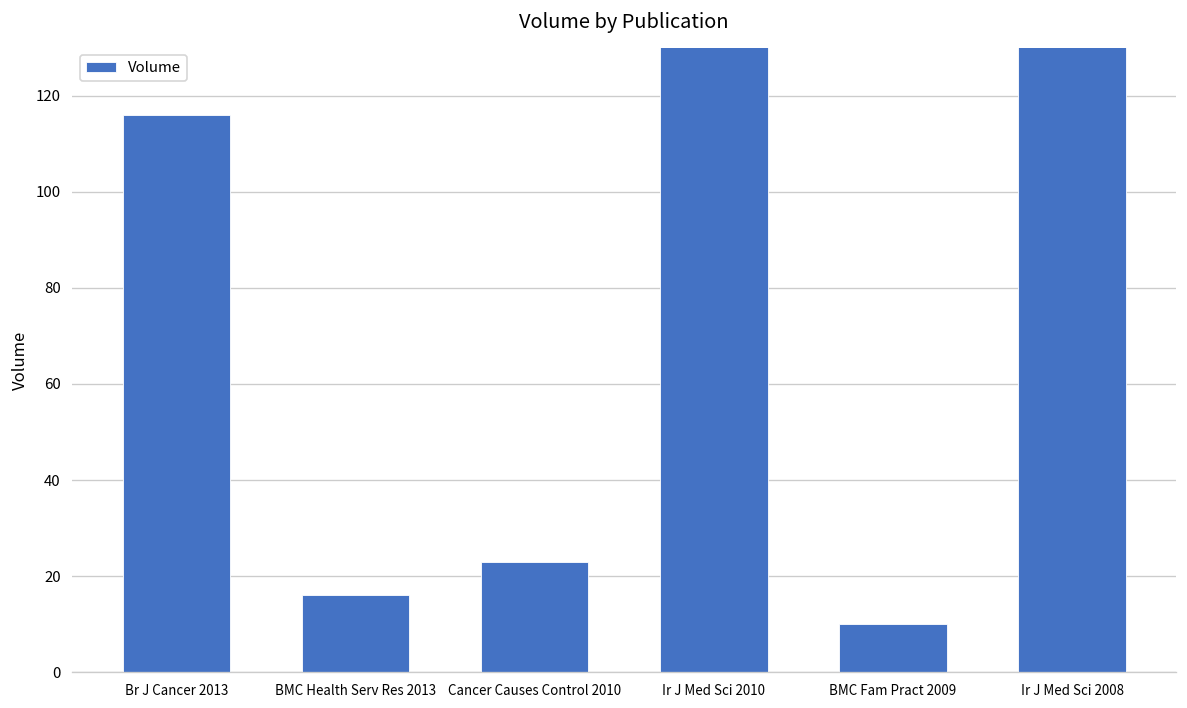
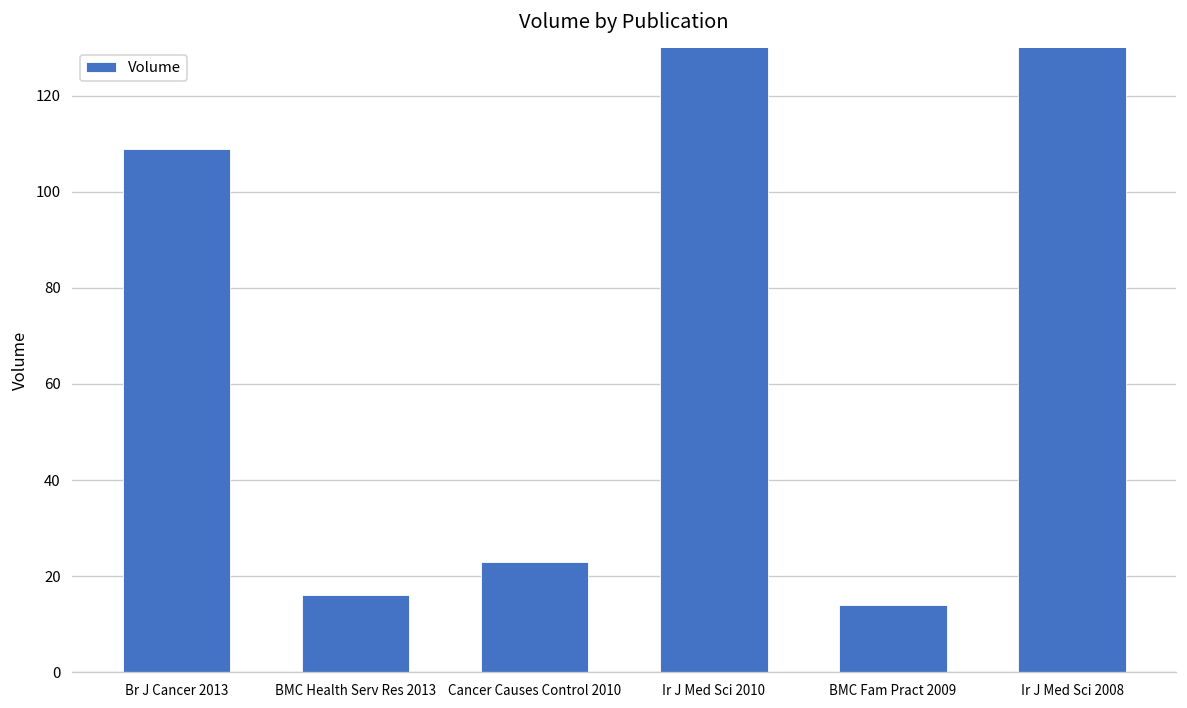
  {
-   "Br J Cancer 2013": 116,
+   "Br J Cancer 2013": 109,
    "BMC Health Serv Res 2013": 16,
    "Cancer Causes Control 2010": 23,
-   "BMC Fam Pract 2009": 10
+   "BMC Fam Pract 2009": 14
  }
